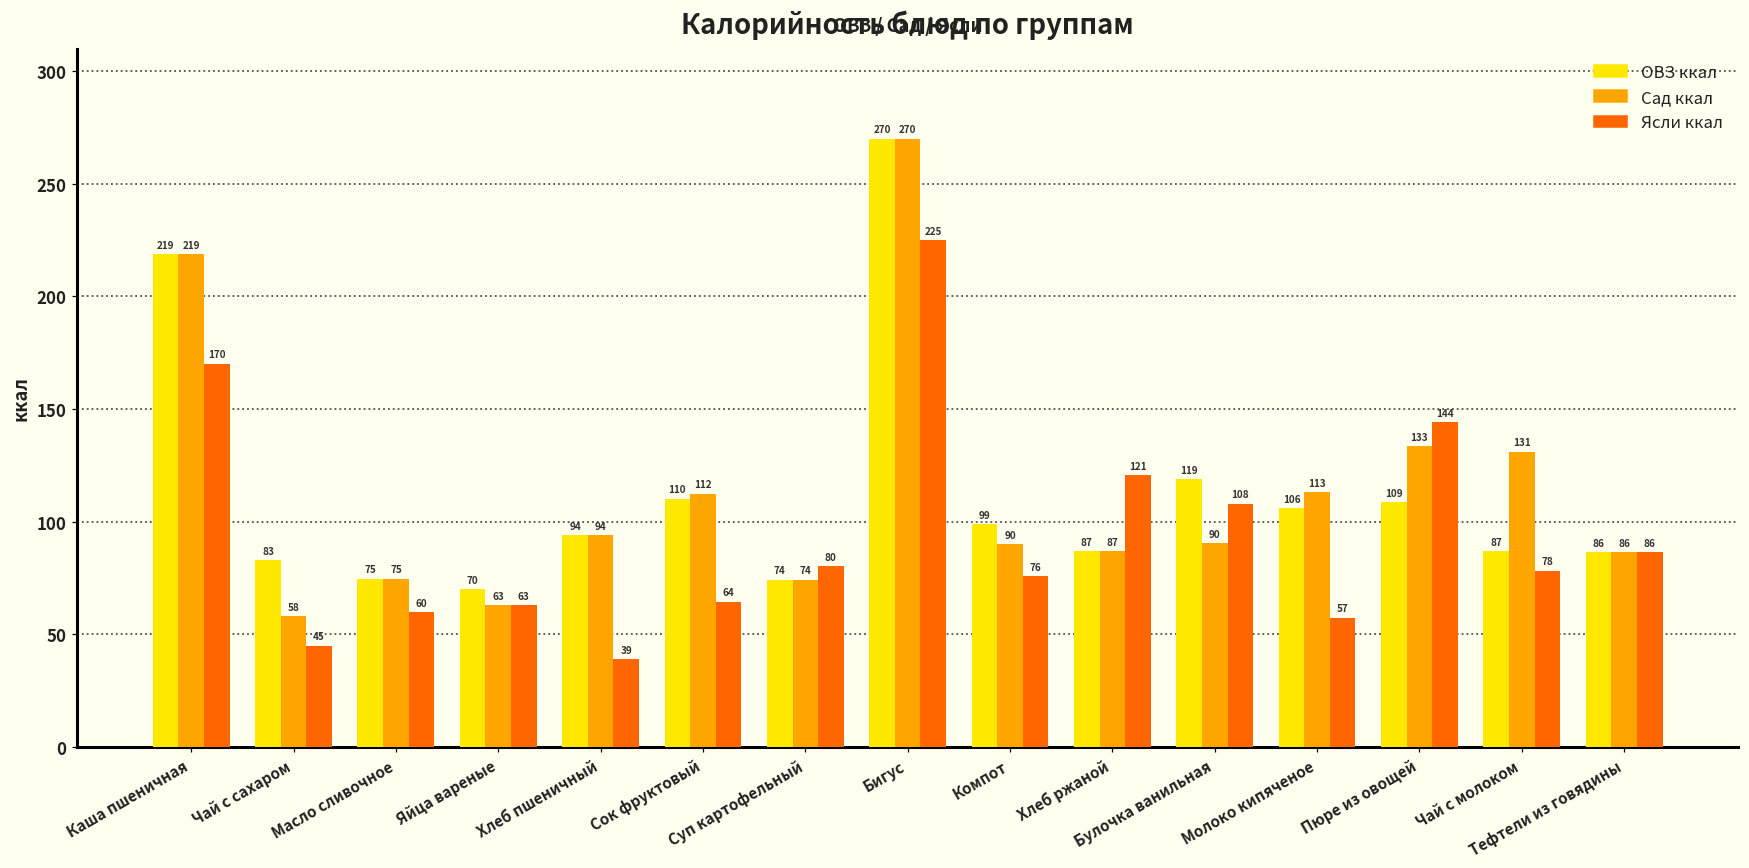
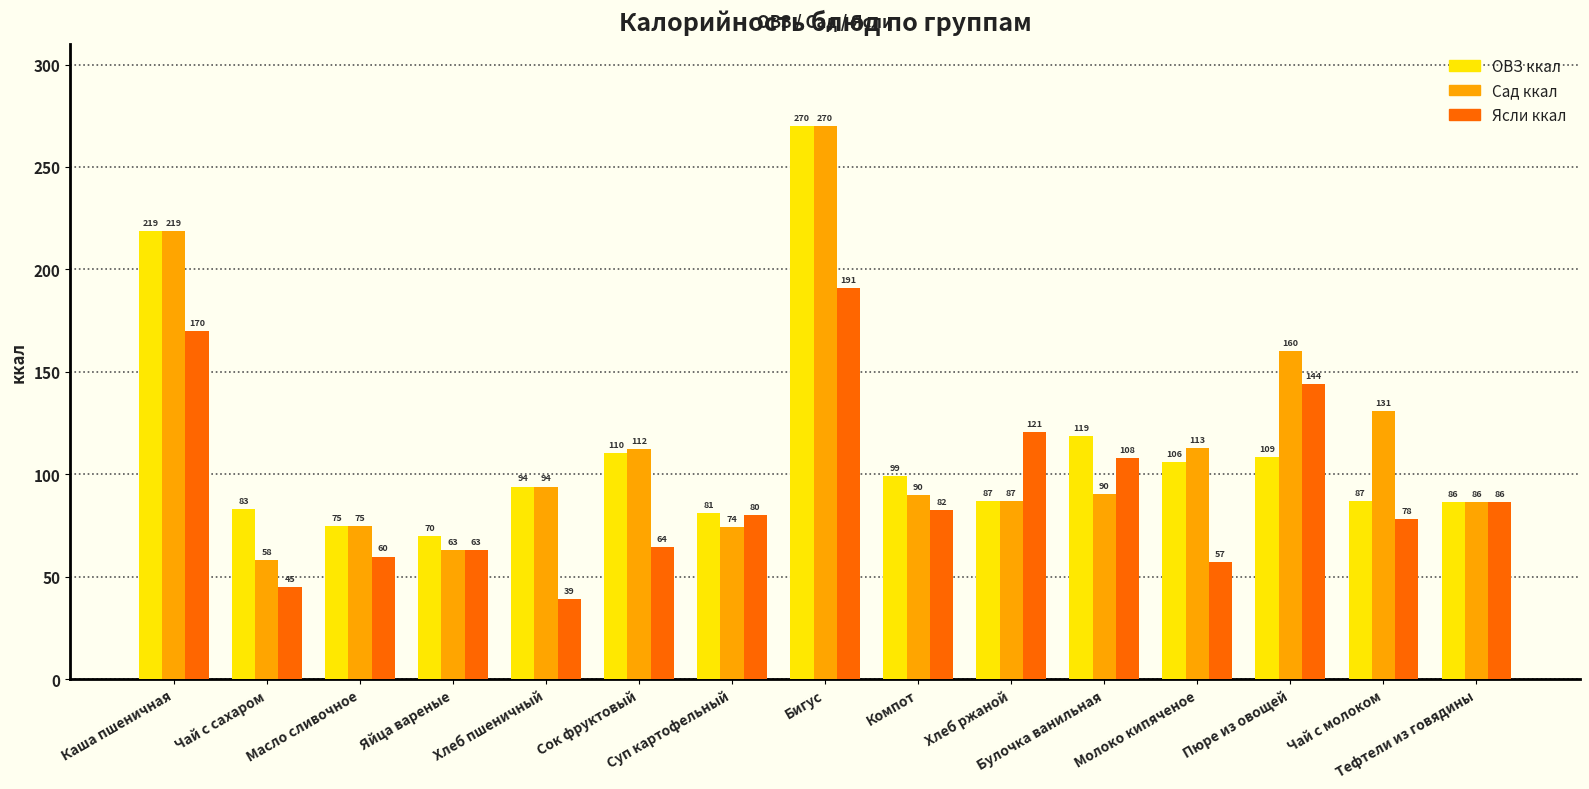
  {
    "ОВЗ ккал": {
      "Каша пшеничная": 219,
      "Чай с сахаром": 83,
      "Масло сливочное": 75,
      "Яйца вареные": 70,
      "Хлеб пшеничный": 94,
      "Сок фруктовый": 110,
-     "Суп картофельный": 74,
+     "Суп картофельный": 81,
      "Бигус": 270,
      "Компот": 99,
      "Хлеб ржаной": 87,
      "Булочка ванильная": 119,
      "Молоко кипяченое": 106,
      "Пюре из овощей": 109,
      "Чай с молоком": 87,
      "Тефтели из говядины": 86
    },
    "Сад ккал": {
      "Каша пшеничная": 219,
      "Чай с сахаром": 58,
      "Масло сливочное": 75,
      "Яйца вареные": 63,
      "Хлеб пшеничный": 94,
      "Сок фруктовый": 112,
      "Суп картофельный": 74,
      "Бигус": 270,
      "Компот": 90,
      "Хлеб ржаной": 87,
      "Булочка ванильная": 90,
      "Молоко кипяченое": 113,
-     "Пюре из овощей": 133,
+     "Пюре из овощей": 160,
      "Чай с молоком": 131,
      "Тефтели из говядины": 86
    },
    "Ясли ккал": {
      "Каша пшеничная": 170,
      "Чай с сахаром": 45,
      "Масло сливочное": 60,
      "Яйца вареные": 63,
      "Хлеб пшеничный": 39,
      "Сок фруктовый": 64,
      "Суп картофельный": 80,
-     "Бигус": 225,
-     "Компот": 76,
+     "Бигус": 191,
+     "Компот": 82,
      "Хлеб ржаной": 121,
      "Булочка ванильная": 108,
      "Молоко кипяченое": 57,
      "Пюре из овощей": 144,
      "Чай с молоком": 78,
      "Тефтели из говядины": 86
    }
  }
